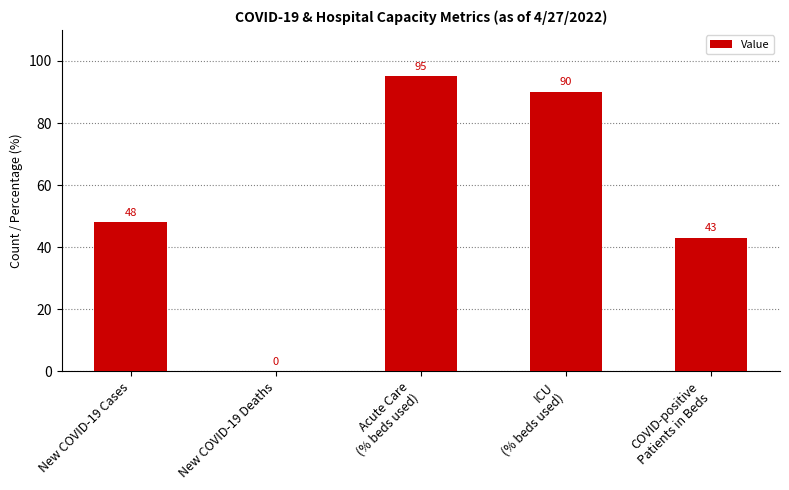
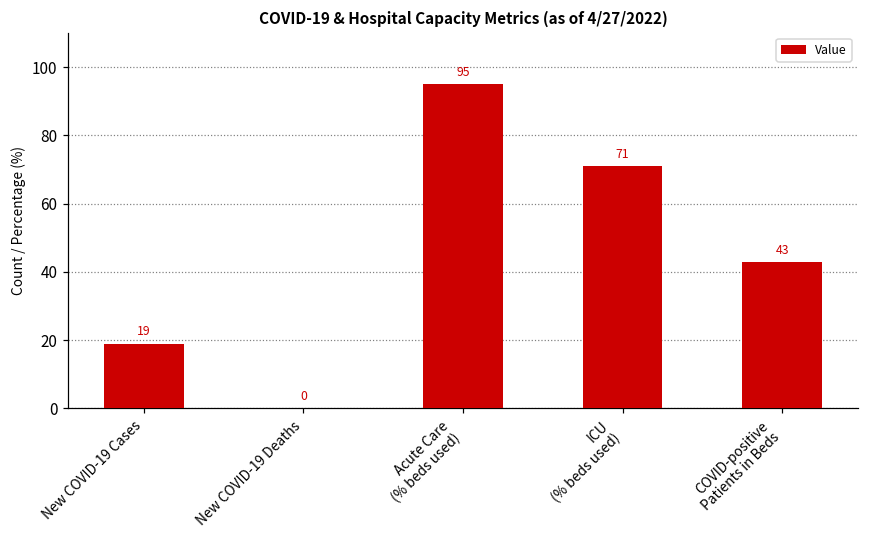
  {
-   "New COVID-19 Cases": 48,
+   "New COVID-19 Cases": 19,
    "New COVID-19 Deaths": 0,
    "Acute Care (% beds used)": 95,
-   "ICU (% beds used)": 90,
+   "ICU (% beds used)": 71,
    "COVID-positive Patients in Beds": 43
  }
